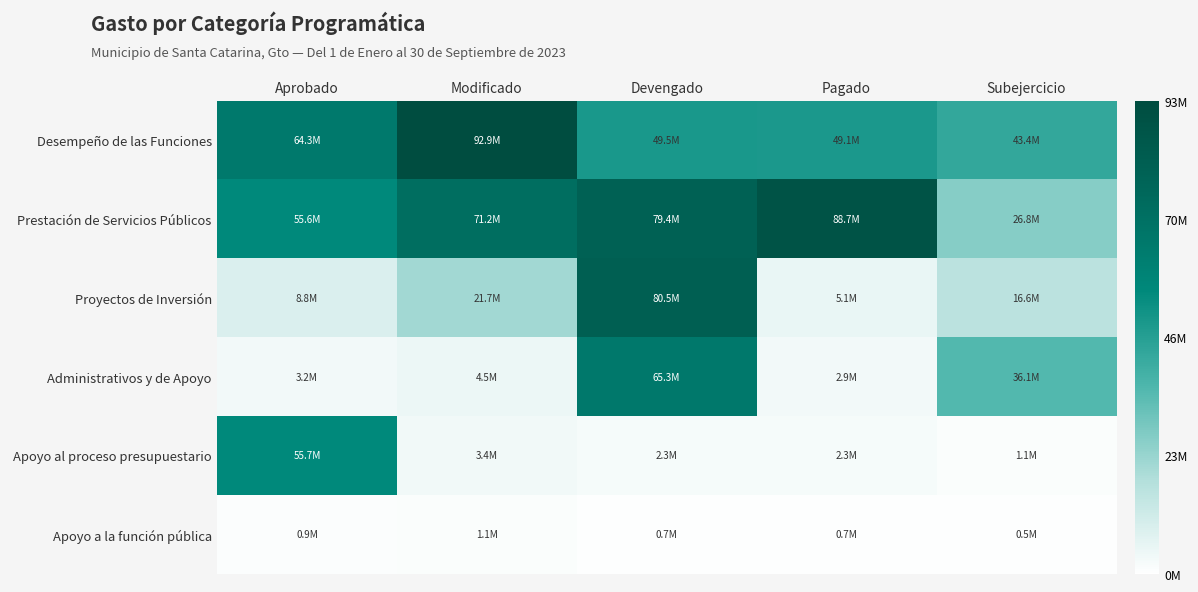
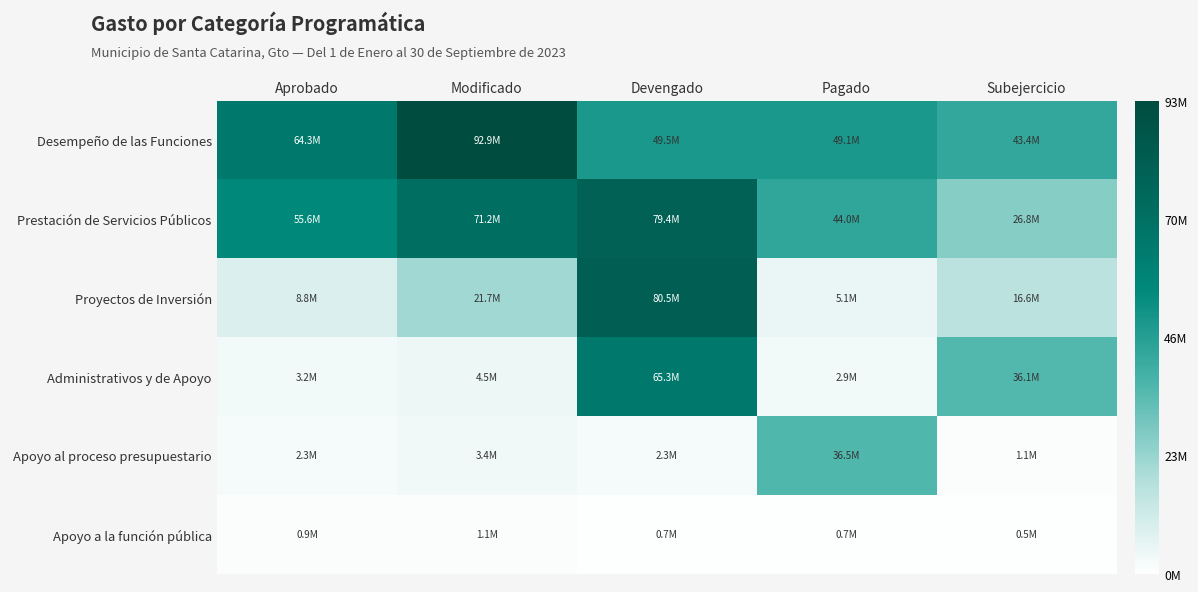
  {
    "Desempeño de las Funciones": {
      "Aprobado": "64.3M",
      "Modificado": "92.9M",
      "Devengado": "49.5M",
      "Pagado": "49.1M",
      "Subejercicio": "43.4M"
    },
    "Prestación de Servicios Públicos": {
      "Aprobado": "55.6M",
      "Modificado": "71.2M",
      "Devengado": "79.4M",
-     "Pagado": "88.7M",
+     "Pagado": "44.0M",
      "Subejercicio": "26.8M"
    },
    "Proyectos de Inversión": {
      "Aprobado": "8.8M",
      "Modificado": "21.7M",
      "Devengado": "80.5M",
      "Pagado": "5.1M",
      "Subejercicio": "16.6M"
    },
    "Administrativos y de Apoyo": {
      "Aprobado": "3.2M",
      "Modificado": "4.5M",
      "Devengado": "65.3M",
      "Pagado": "2.9M",
      "Subejercicio": "36.1M"
    },
    "Apoyo al proceso presupuestario": {
-     "Aprobado": "55.7M",
+     "Aprobado": "2.3M",
      "Modificado": "3.4M",
      "Devengado": "2.3M",
-     "Pagado": "2.3M",
+     "Pagado": "36.5M",
      "Subejercicio": "1.1M"
    },
    "Apoyo a la función pública": {
      "Aprobado": "0.9M",
      "Modificado": "1.1M",
      "Devengado": "0.7M",
      "Pagado": "0.7M",
      "Subejercicio": "0.5M"
    }
  }
